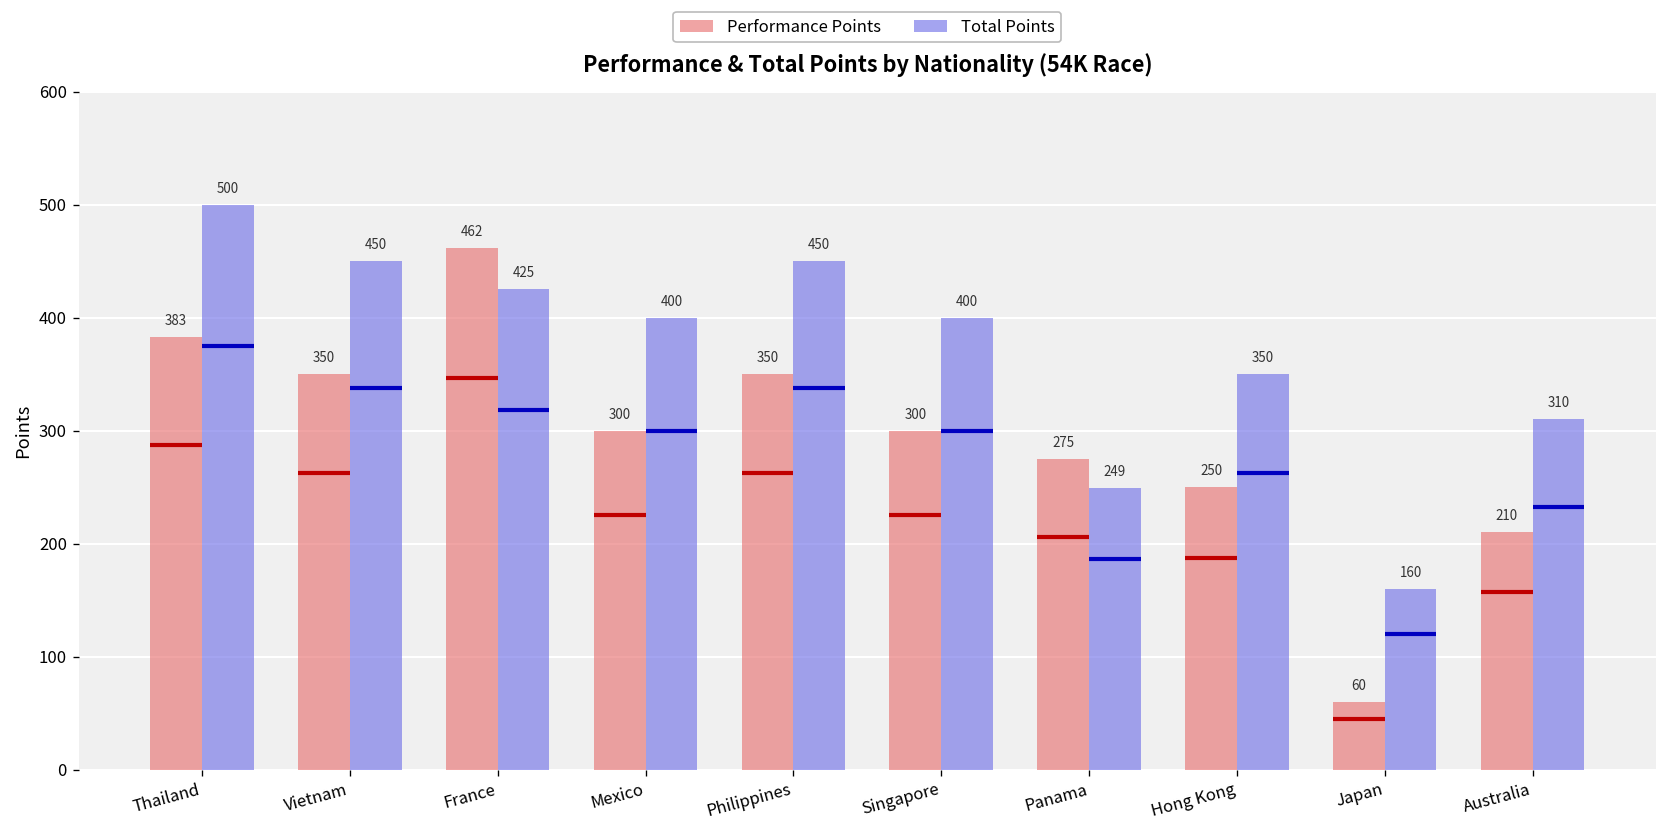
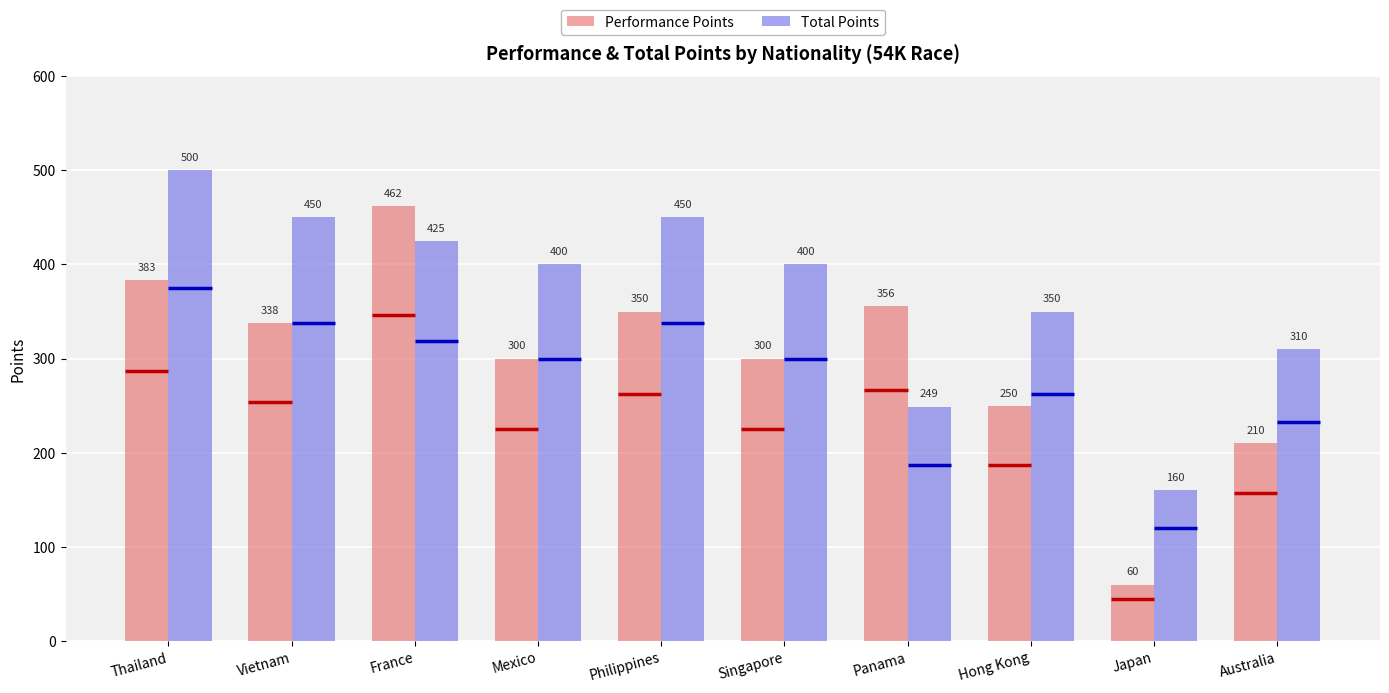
  {
    "Performance Points": {
      "Thailand": 383,
-     "Vietnam": 350,
+     "Vietnam": 338,
      "France": 462,
      "Mexico": 300,
      "Philippines": 350,
      "Singapore": 300,
-     "Panama": 275,
+     "Panama": 356,
      "Hong Kong": 250,
      "Japan": 60,
      "Australia": 210
    },
    "Total Points": {
      "Thailand": 500,
      "Vietnam": 450,
      "France": 425,
      "Mexico": 400,
      "Philippines": 450,
      "Singapore": 400,
      "Panama": 249,
      "Hong Kong": 350,
      "Japan": 160,
      "Australia": 310
    }
  }
